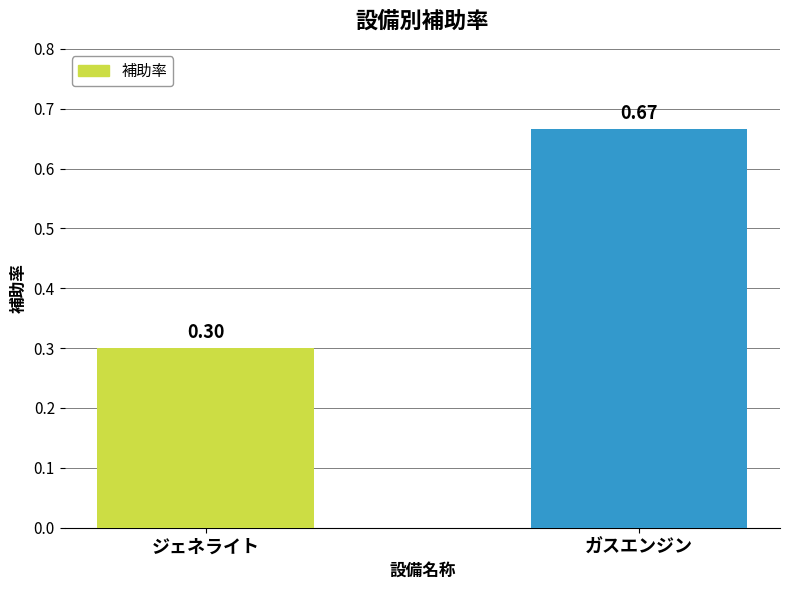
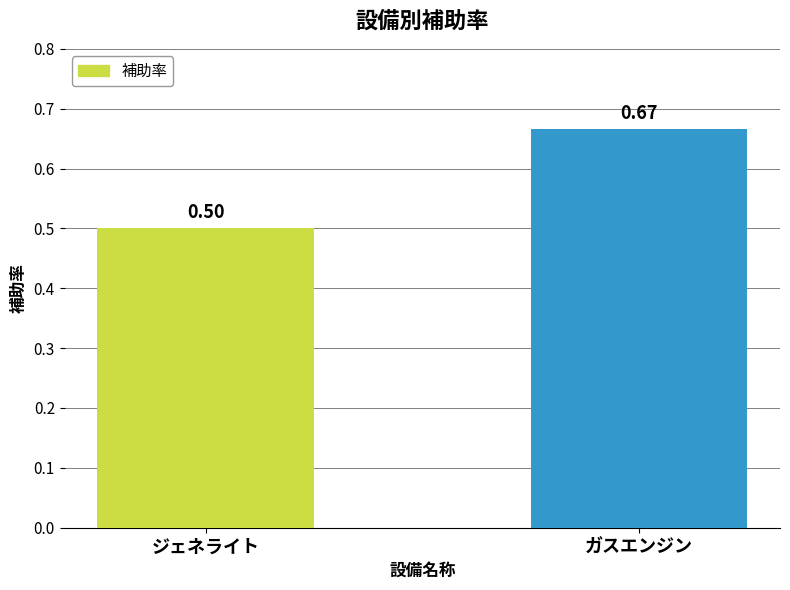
  {
-   "ジェネライト": 0.30,
+   "ジェネライト": 0.50,
    "ガスエンジン": 0.67
  }
